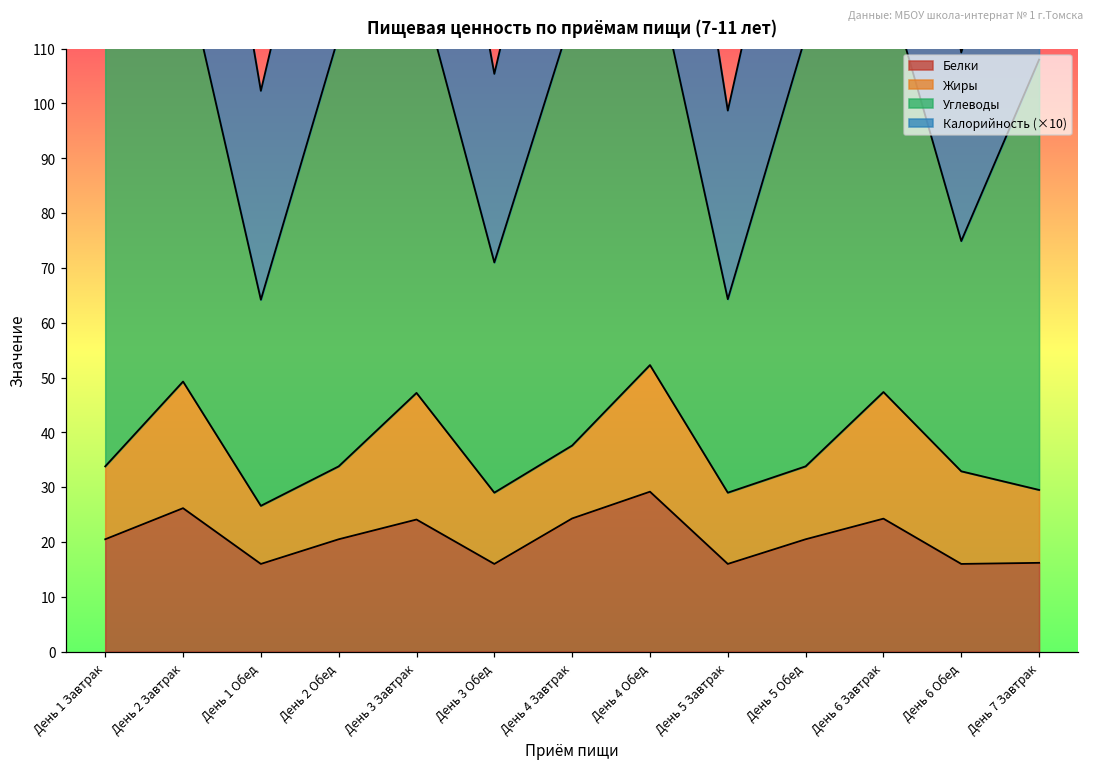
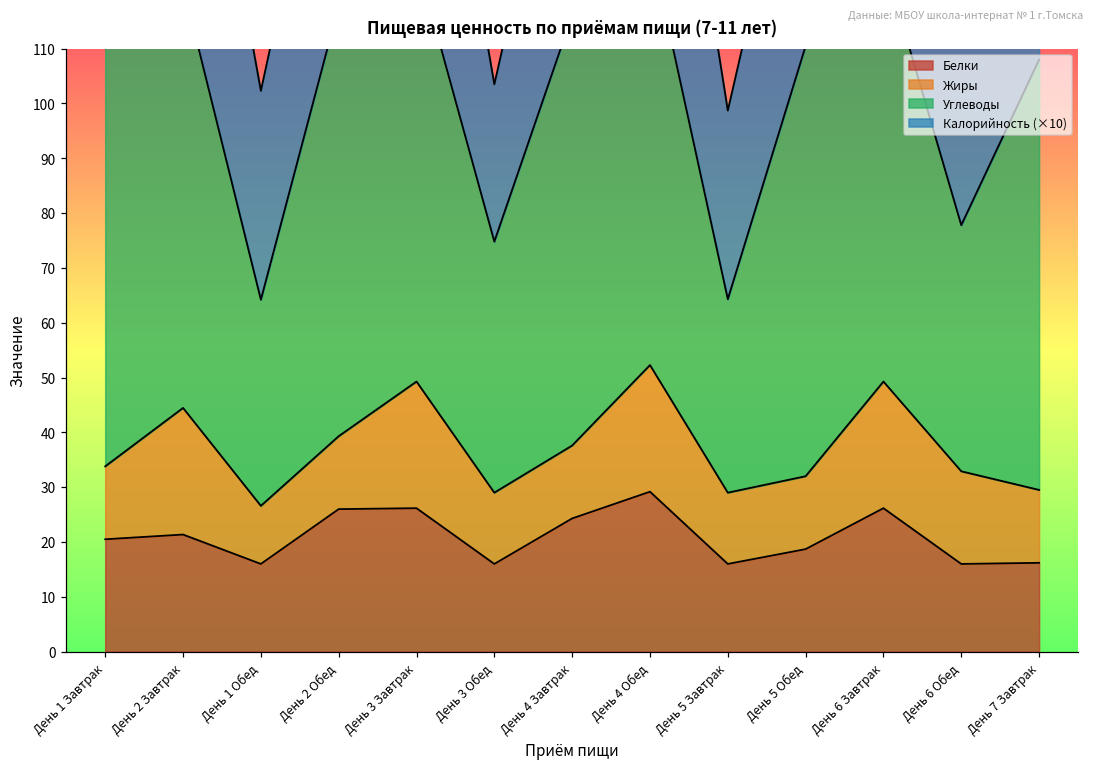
  {
    "Белки": {
      "День 1 Завтрак": 21,
-     "День 2 Завтрак": 26,
+     "День 2 Завтрак": 21,
      "День 1 Обед": 16,
-     "День 2 Обед": 21,
-     "День 3 Завтрак": 24,
+     "День 2 Обед": 26,
+     "День 3 Завтрак": 26,
      "День 3 Обед": 16,
      "День 4 Завтрак": 24,
      "День 4 Обед": 29,
      "День 5 Завтрак": 16,
-     "День 5 Обед": 21,
-     "День 6 Завтрак": 24,
+     "День 5 Обед": 19,
+     "День 6 Завтрак": 26,
      "День 6 Обед": 16,
      "День 7 Завтрак": 16
    },
    "Жиры": {
      "День 1 Завтрак": 13,
      "День 2 Завтрак": 23,
      "День 1 Обед": 11,
      "День 2 Обед": 13,
      "День 3 Завтрак": 23,
      "День 3 Обед": 13,
      "День 4 Завтрак": 13,
      "День 4 Обед": 23,
      "День 5 Завтрак": 13,
      "День 5 Обед": 13,
      "День 6 Завтрак": 23,
      "День 6 Обед": 17,
      "День 7 Завтрак": 13
    },
    "Углеводы": {
      "День 1 Обед": 38,
-     "День 3 Обед": 42,
+     "День 3 Обед": 46,
      "День 5 Завтрак": 35,
-     "День 6 Обед": 42
+     "День 6 Обед": 45
    },
    "Калорийность (×10)": {
      "День 1 Обед": 38,
-     "День 3 Обед": 34,
+     "День 3 Обед": 29,
      "День 5 Завтрак": 34
    }
  }
